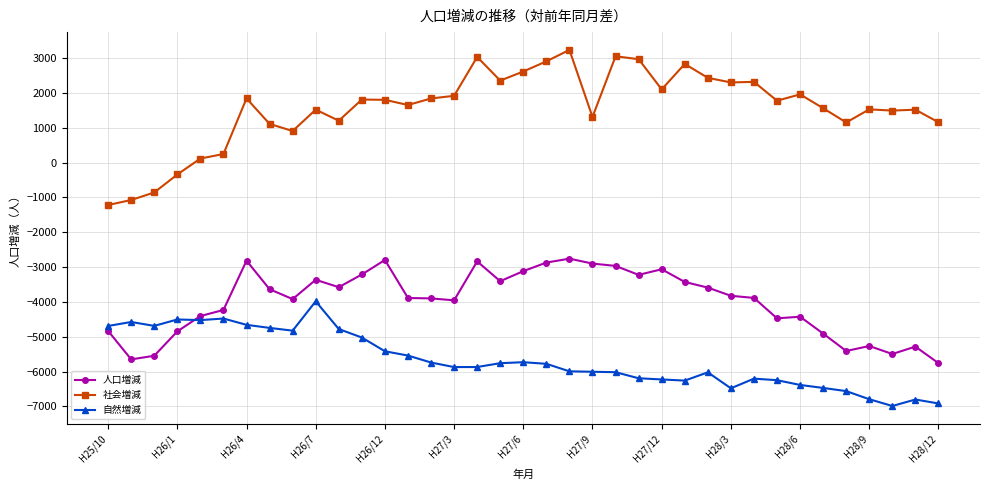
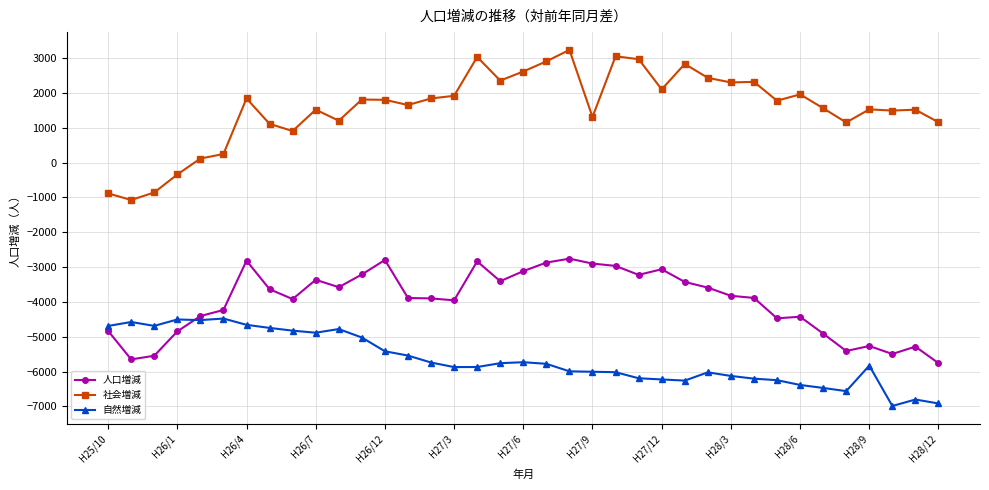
  {
    "人口増減": {
      "H25/10": -4800,
      "H26/1": -4800,
      "H26/4": -2800,
      "H26/7": -3400,
      "H26/12": -2800,
      "H27/3": -4000,
      "H27/6": -3100,
      "H27/9": -2900,
      "H27/12": -3100,
      "H28/3": -3800,
      "H28/6": -4400,
      "H28/9": -5300,
      "H28/12": -5800
    },
    "社会増減": {
-     "H25/10": -1200,
+     "H25/10": -900,
      "H26/1": -300,
      "H26/4": 1800,
      "H26/7": 1500,
      "H26/12": 1800,
      "H27/3": 1900,
      "H27/6": 2600,
      "H27/9": 1300,
      "H27/12": 2100,
      "H28/3": 2300,
      "H28/6": 2000,
      "H28/9": 1500,
      "H28/12": 1200
    },
    "自然増減": {
      "H25/10": -4700,
      "H26/1": -4500,
      "H26/4": -4700,
-     "H26/7": -4000,
+     "H26/7": -4900,
      "H26/12": -5400,
      "H27/3": -5900,
      "H27/6": -5700,
      "H27/9": -6000,
      "H27/12": -6200,
-     "H28/3": -6500,
+     "H28/3": -6100,
      "H28/6": -6400,
-     "H28/9": -6800,
+     "H28/9": -5800,
      "H28/12": -6900
    }
  }
